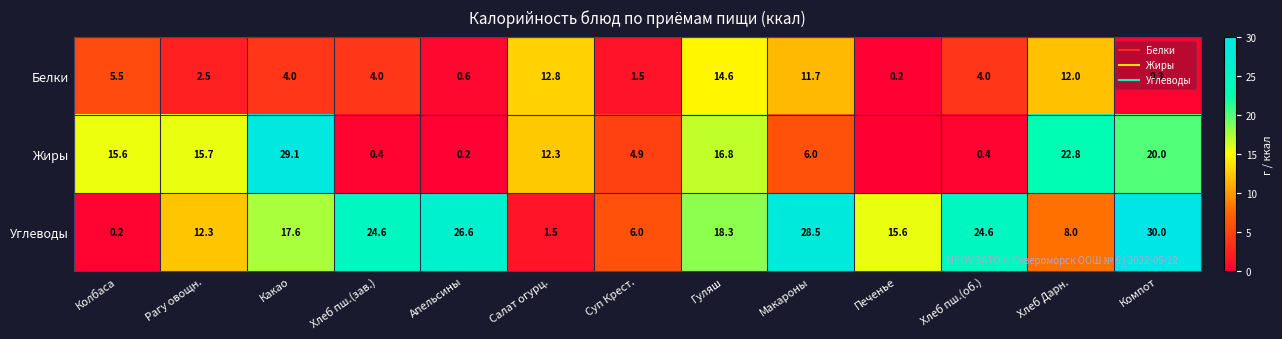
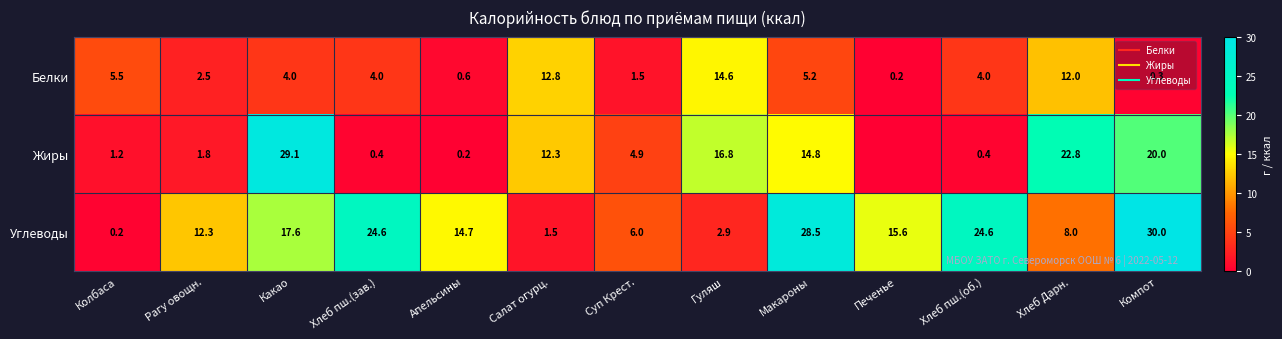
  {
    "Белки": {
      "Колбаса": 5.5,
      "Рагу овощн.": 2.5,
      "Какао": 4.0,
      "Хлеб пш.(зав.)": 4.0,
      "Апельсины": 0.6,
      "Салат огурц.": 12.8,
      "Суп Крест.": 1.5,
      "Гуляш": 14.6,
-     "Макароны": 11.7,
+     "Макароны": 5.2,
      "Печенье": 0.2,
      "Хлеб пш.(об.)": 4.0,
      "Хлеб Дарн.": 12.0
    },
    "Жиры": {
-     "Колбаса": 15.6,
-     "Рагу овощн.": 15.7,
+     "Колбаса": 1.2,
+     "Рагу овощн.": 1.8,
      "Какао": 29.1,
      "Хлеб пш.(зав.)": 0.4,
      "Апельсины": 0.2,
      "Салат огурц.": 12.3,
      "Суп Крест.": 4.9,
      "Гуляш": 16.8,
-     "Макароны": 6.0,
+     "Макароны": 14.8,
      "Хлеб пш.(об.)": 0.4,
      "Хлеб Дарн.": 22.8,
      "Компот": 20.0
    },
    "Углеводы": {
      "Колбаса": 0.2,
      "Рагу овощн.": 12.3,
      "Какао": 17.6,
      "Хлеб пш.(зав.)": 24.6,
-     "Апельсины": 26.6,
+     "Апельсины": 14.7,
      "Салат огурц.": 1.5,
      "Суп Крест.": 6.0,
-     "Гуляш": 18.3,
+     "Гуляш": 2.9,
      "Макароны": 28.5,
      "Печенье": 15.6,
      "Хлеб пш.(об.)": 24.6,
      "Компот": 30.0
    }
  }
